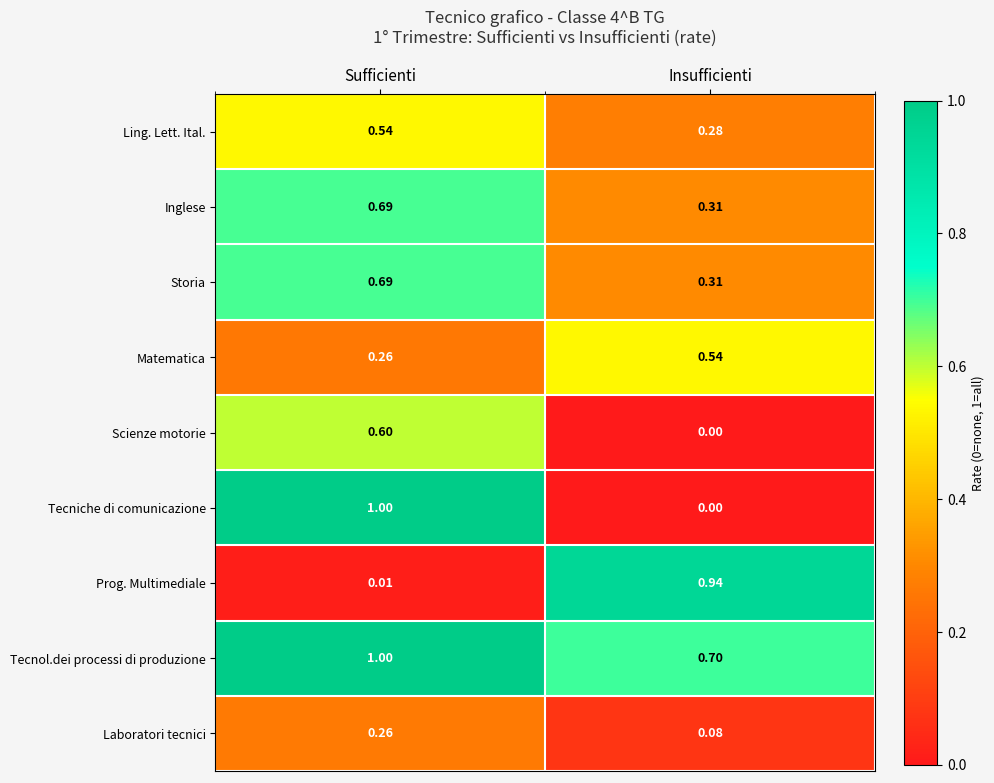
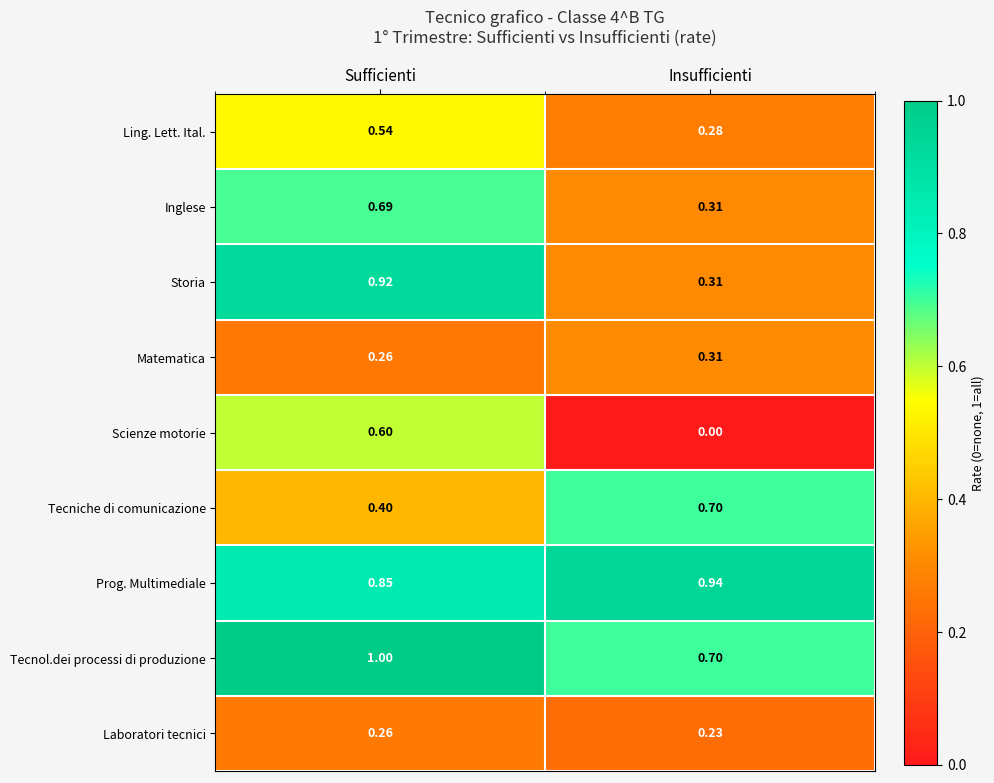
  {
    "Ling. Lett. Ital.": {
      "Sufficienti": 0.54,
      "Insufficienti": 0.28
    },
    "Inglese": {
      "Sufficienti": 0.69,
      "Insufficienti": 0.31
    },
    "Storia": {
-     "Sufficienti": 0.69,
+     "Sufficienti": 0.92,
      "Insufficienti": 0.31
    },
    "Matematica": {
      "Sufficienti": 0.26,
-     "Insufficienti": 0.54
+     "Insufficienti": 0.31
    },
    "Scienze motorie": {
      "Sufficienti": 0.60,
      "Insufficienti": 0.00
    },
    "Tecniche di comunicazione": {
-     "Sufficienti": 1.00,
-     "Insufficienti": 0.00
+     "Sufficienti": 0.40,
+     "Insufficienti": 0.70
    },
    "Prog. Multimediale": {
-     "Sufficienti": 0.01,
+     "Sufficienti": 0.85,
      "Insufficienti": 0.94
    },
    "Tecnol.dei processi di produzione": {
      "Sufficienti": 1.00,
      "Insufficienti": 0.70
    },
    "Laboratori tecnici": {
      "Sufficienti": 0.26,
-     "Insufficienti": 0.08
+     "Insufficienti": 0.23
    }
  }
